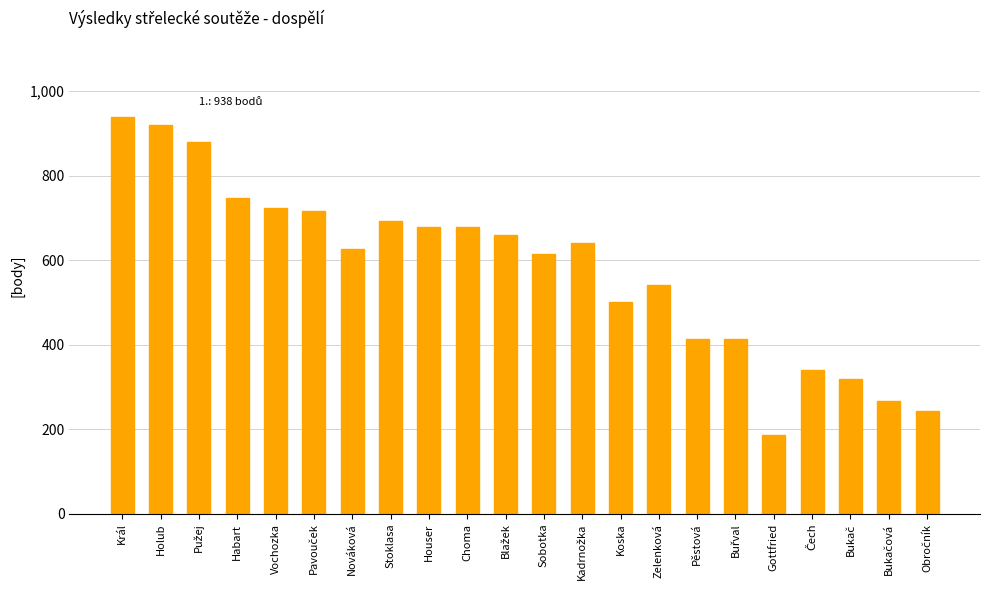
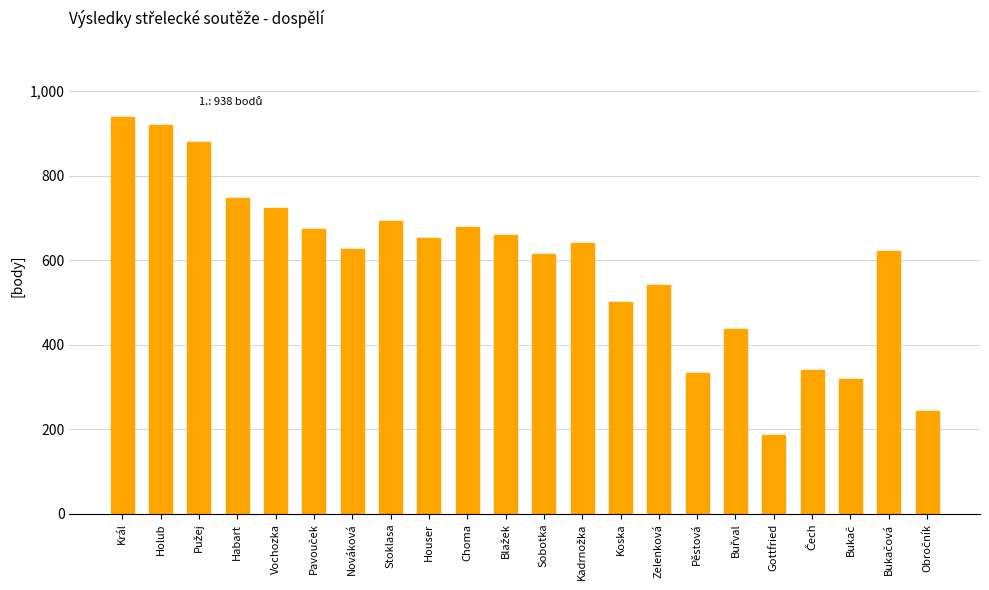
  {
    "Král": 940,
    "Holub": 920,
    "Pužej": 880,
    "Habart": 750,
    "Vochozka": 720,
-   "Pavouček": 720,
+   "Pavouček": 680,
    "Nováková": 630,
    "Stoklasa": 690,
-   "Houser": 680,
+   "Houser": 650,
    "Choma": 680,
    "Blažek": 660,
    "Sobotka": 620,
    "Kadrnožka": 640,
    "Koska": 500,
    "Zelenková": 540,
-   "Pěstová": 420,
-   "Buřval": 420,
+   "Pěstová": 330,
+   "Buřval": 440,
    "Gottfried": 190,
    "Čech": 340,
    "Bukač": 320,
-   "Bukačová": 270,
+   "Bukačová": 620,
    "Obročník": 240
  }
